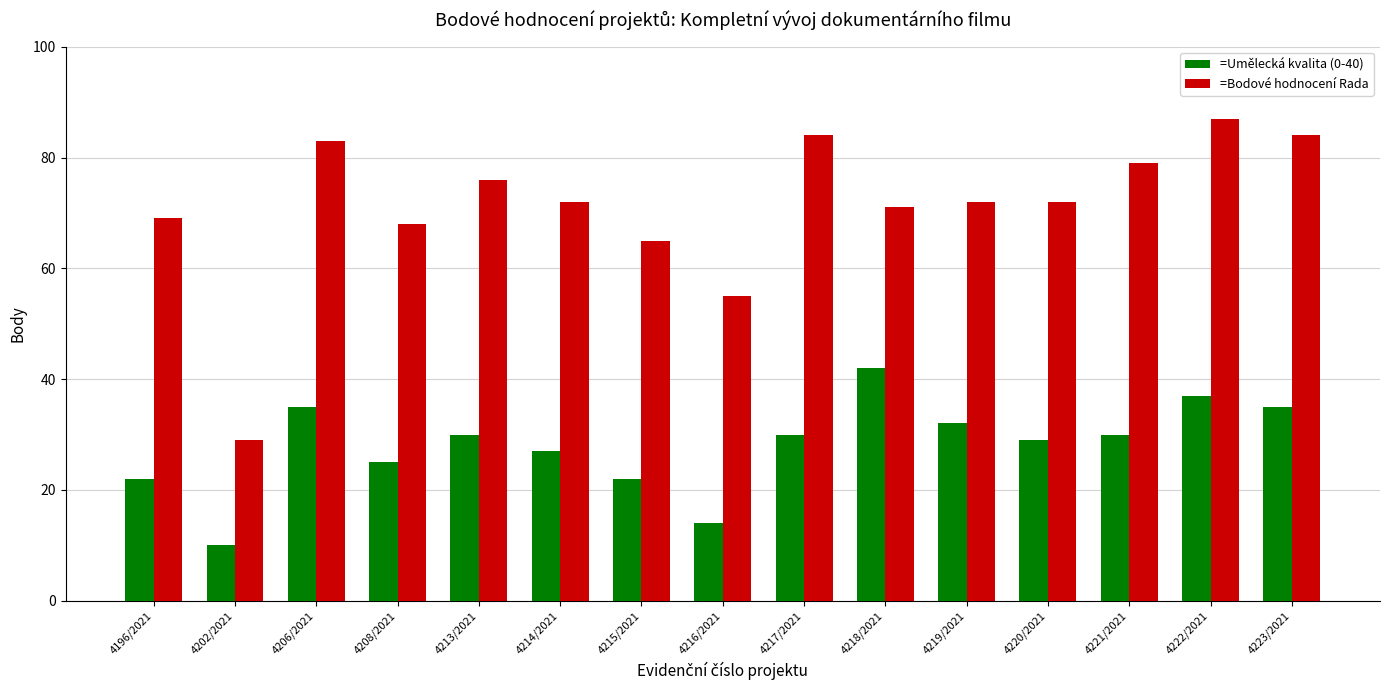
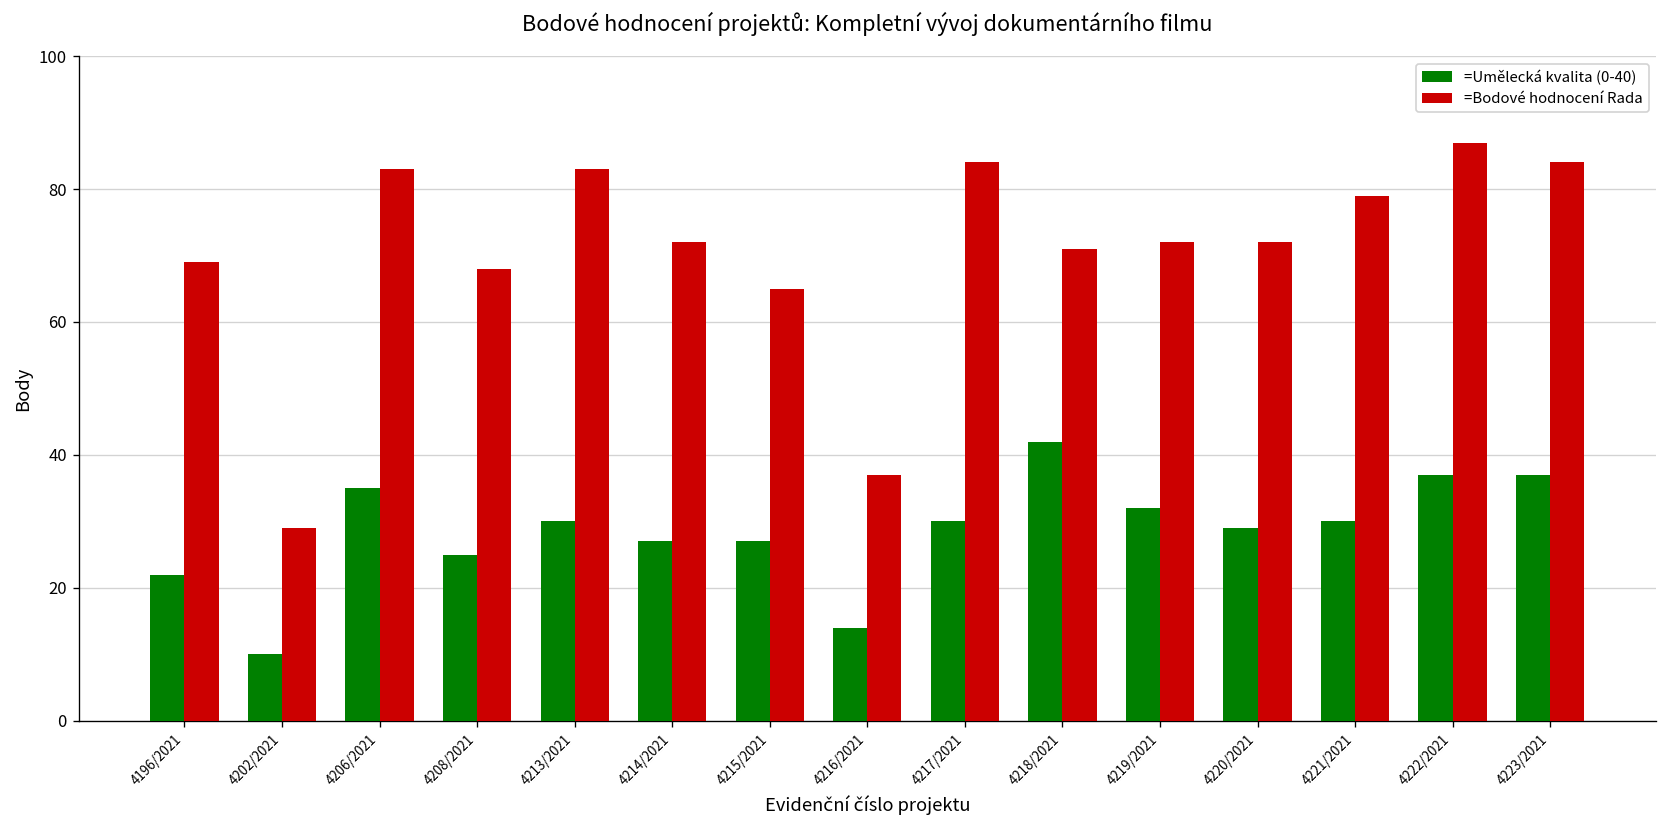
  {
    "=Umělecká kvalita (0-40)": {
      "4196/2021": 22,
      "4202/2021": 10,
      "4206/2021": 35,
      "4208/2021": 25,
      "4213/2021": 30,
      "4214/2021": 27,
-     "4215/2021": 22,
+     "4215/2021": 27,
      "4216/2021": 14,
      "4217/2021": 30,
      "4218/2021": 42,
      "4219/2021": 32,
      "4220/2021": 29,
      "4221/2021": 30,
      "4222/2021": 37,
-     "4223/2021": 35
+     "4223/2021": 37
    },
    "=Bodové hodnocení Rada": {
      "4196/2021": 69,
      "4202/2021": 29,
      "4206/2021": 83,
      "4208/2021": 68,
-     "4213/2021": 76,
+     "4213/2021": 83,
      "4214/2021": 72,
      "4215/2021": 65,
-     "4216/2021": 55,
+     "4216/2021": 37,
      "4217/2021": 84,
      "4218/2021": 71,
      "4219/2021": 72,
      "4220/2021": 72,
      "4221/2021": 79,
      "4222/2021": 87,
      "4223/2021": 84
    }
  }
